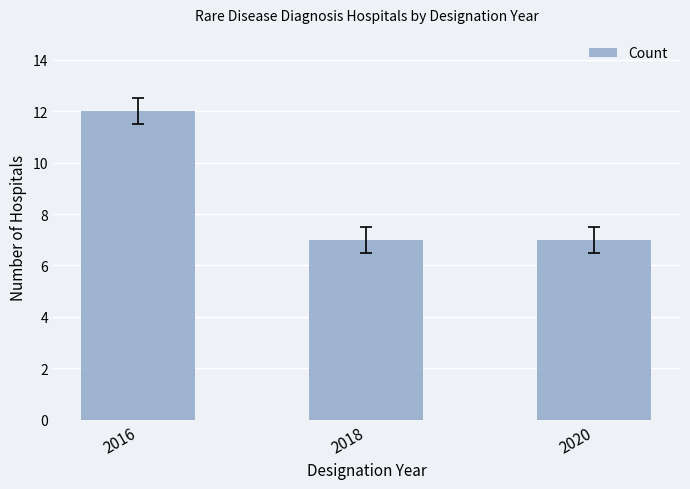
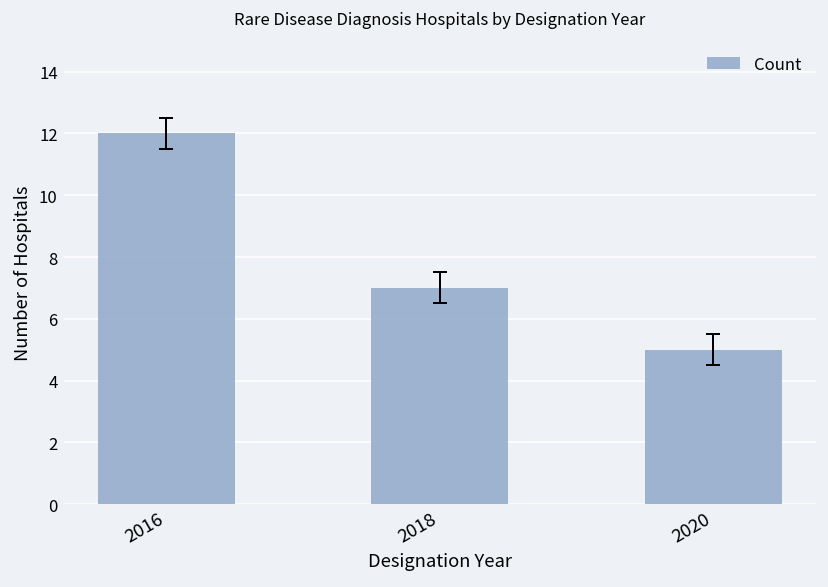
  {
    "Count": {
      "2016": 12,
      "2018": 7,
-     "2020": 7
+     "2020": 5
    }
  }
